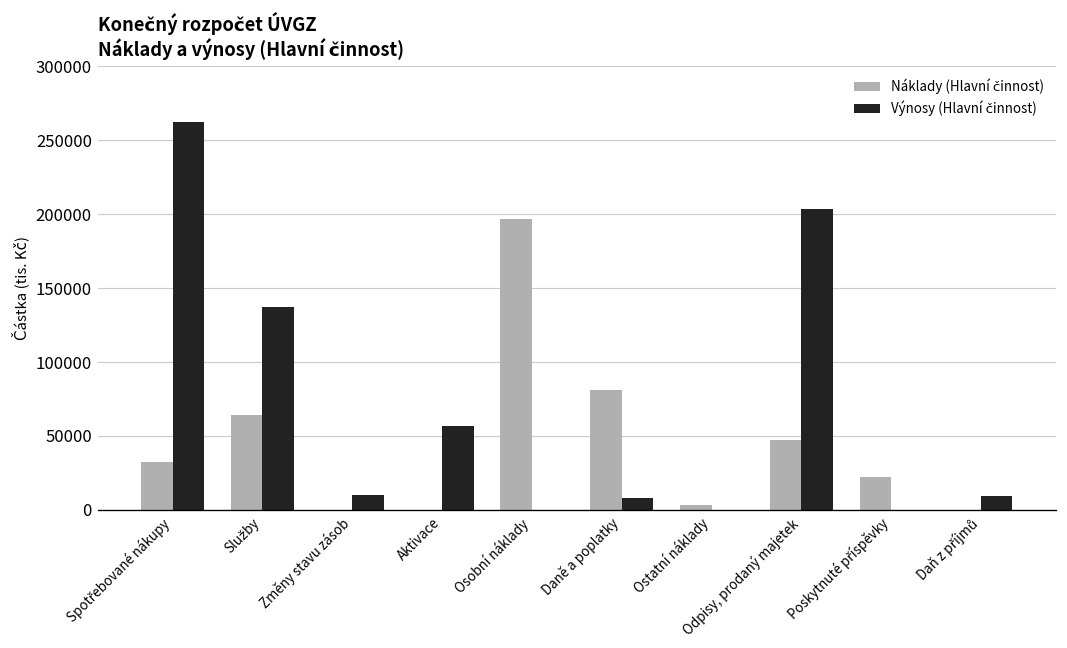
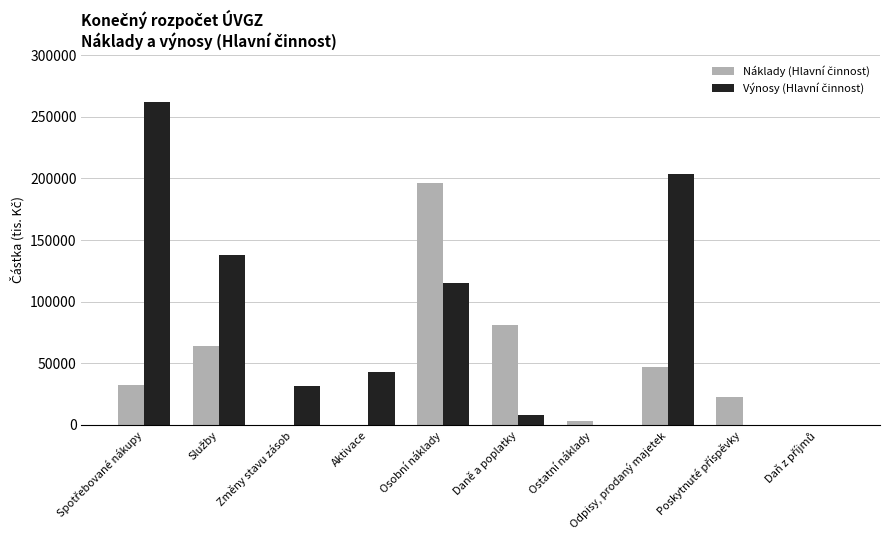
  {
    "Náklady (Hlavní činnost)": {
      "Spotřebované nákupy": 32000,
      "Služby": 64000,
      "Změny stavu zásob": 0,
      "Aktivace": 0,
      "Osobní náklady": 196000,
      "Daně a poplatky": 81000,
      "Ostatní náklady": 3000,
      "Odpisy, prodaný majetek": 47000,
      "Poskytnuté příspěvky": 22000,
      "Daň z příjmů": 0
    },
    "Výnosy (Hlavní činnost)": {
      "Spotřebované nákupy": 262000,
      "Služby": 138000,
-     "Změny stavu zásob": 10000,
-     "Aktivace": 57000,
-     "Osobní náklady": 0,
+     "Změny stavu zásob": 32000,
+     "Aktivace": 43000,
+     "Osobní náklady": 116000,
      "Daně a poplatky": 8000,
      "Ostatní náklady": 0,
      "Odpisy, prodaný majetek": 204000,
      "Poskytnuté příspěvky": 0,
-     "Daň z příjmů": 9000
+     "Daň z příjmů": 0
    }
  }
